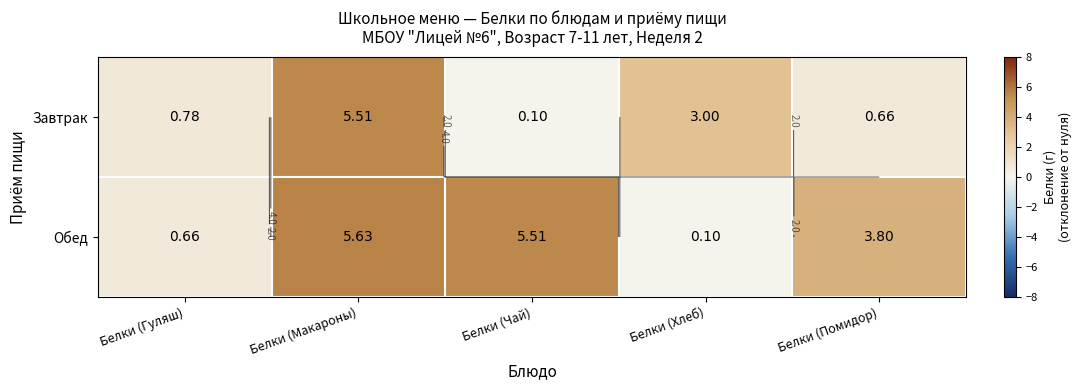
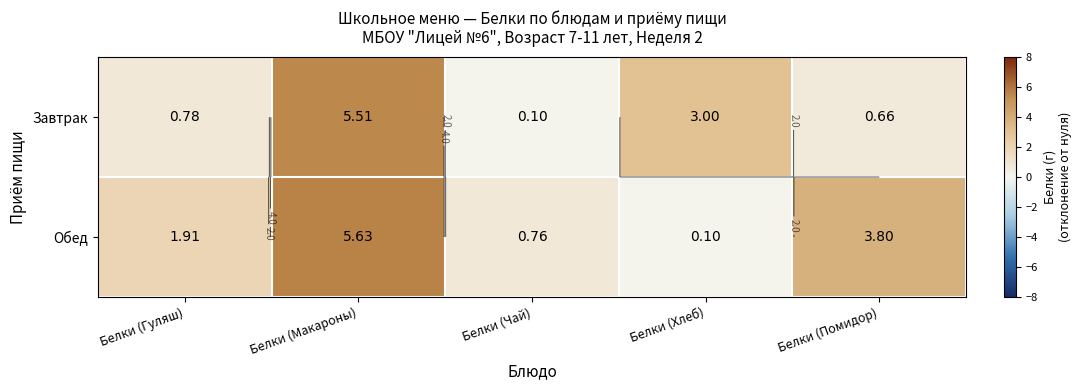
  {
    "Завтрак": {
      "Белки (Гуляш)": 0.78,
      "Белки (Хлеб)": 3.00
    },
    "Обед": {
-     "Белки (Гуляш)": 0.66,
+     "Белки (Гуляш)": 1.91,
      "Белки (Макароны)": 5.63,
-     "Белки (Чай)": 5.51,
+     "Белки (Чай)": 0.76,
      "Белки (Хлеб)": 0.10
    }
  }
